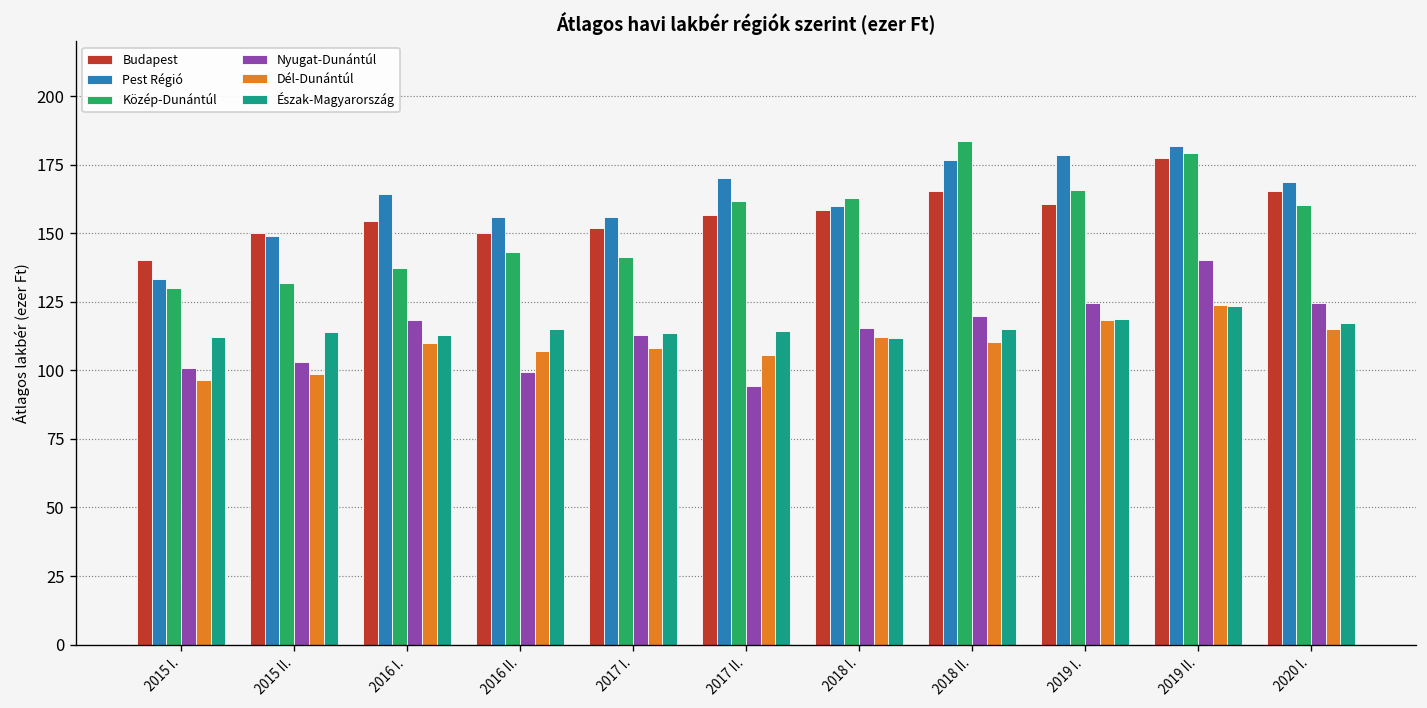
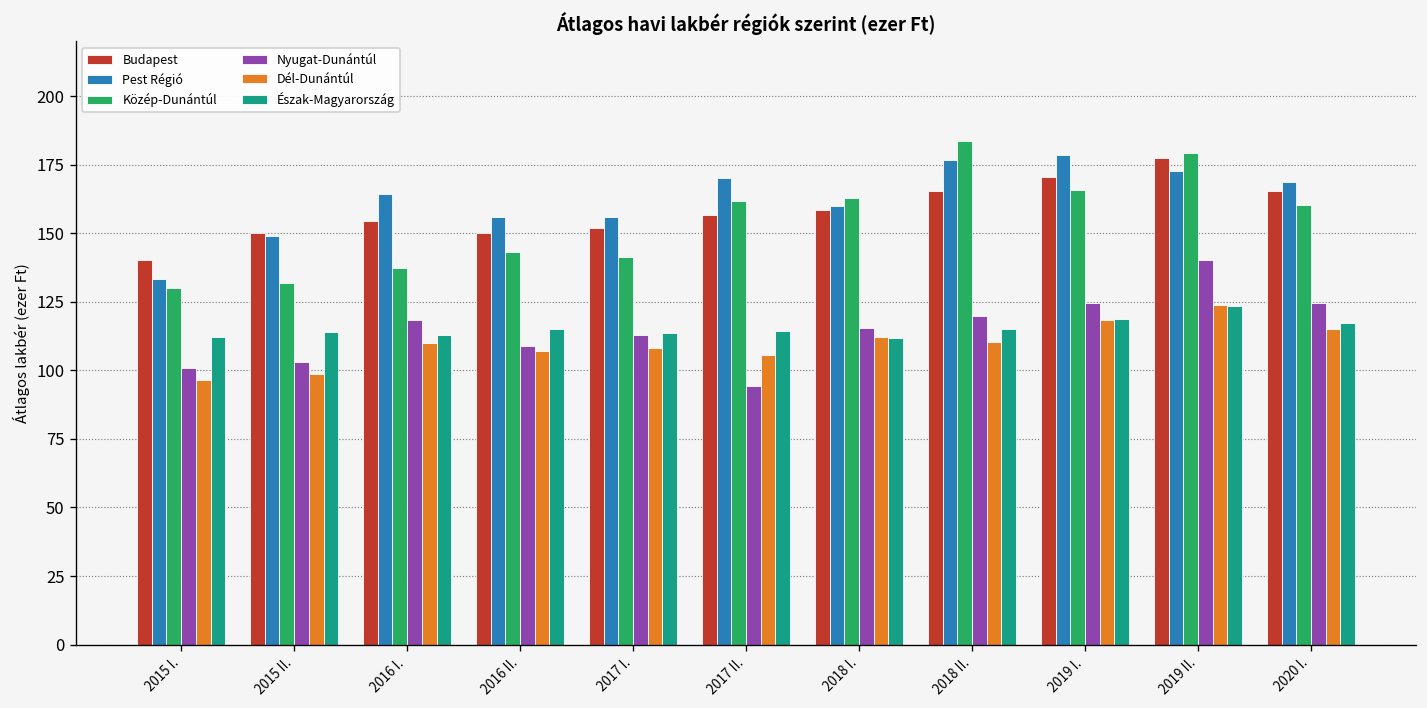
  {
    "Budapest": {
      "2015 I.": 140,
      "2015 II.": 150,
      "2016 I.": 155,
      "2016 II.": 150,
      "2017 I.": 152,
      "2017 II.": 157,
      "2018 I.": 159,
      "2018 II.": 166,
-     "2019 I.": 161,
+     "2019 I.": 170,
      "2019 II.": 177,
      "2020 I.": 165
    },
    "Pest Régió": {
      "2015 I.": 133,
      "2015 II.": 149,
      "2016 I.": 164,
      "2016 II.": 156,
      "2017 I.": 156,
      "2017 II.": 170,
      "2018 I.": 160,
      "2018 II.": 177,
      "2019 I.": 178,
-     "2019 II.": 182,
+     "2019 II.": 173,
      "2020 I.": 169
    },
    "Nyugat-Dunántúl": {
      "2015 I.": 101,
      "2015 II.": 103,
      "2016 I.": 118,
-     "2016 II.": 99,
+     "2016 II.": 109,
      "2017 I.": 113,
      "2017 II.": 94,
      "2018 I.": 116,
      "2018 II.": 120,
      "2019 I.": 124,
      "2019 II.": 140,
      "2020 I.": 125
    },
    "Dél-Dunántúl": {
      "2015 I.": 96,
      "2015 II.": 99,
      "2016 I.": 110,
      "2016 II.": 107,
      "2017 I.": 108,
      "2017 II.": 106,
      "2018 I.": 112,
      "2018 II.": 110,
      "2019 I.": 118,
      "2019 II.": 124,
      "2020 I.": 115
    }
  }
